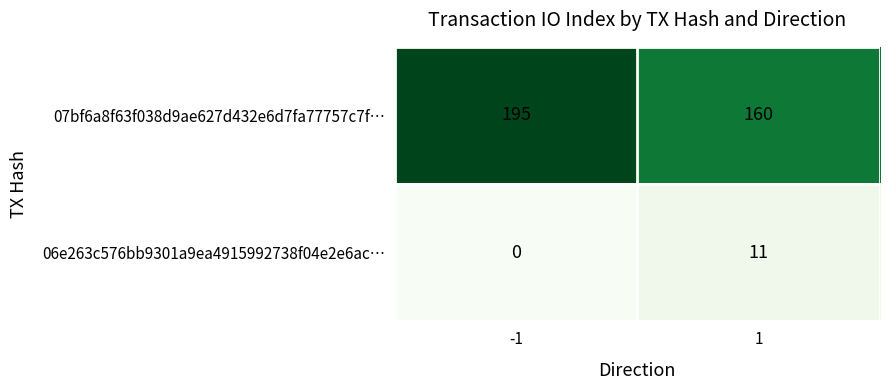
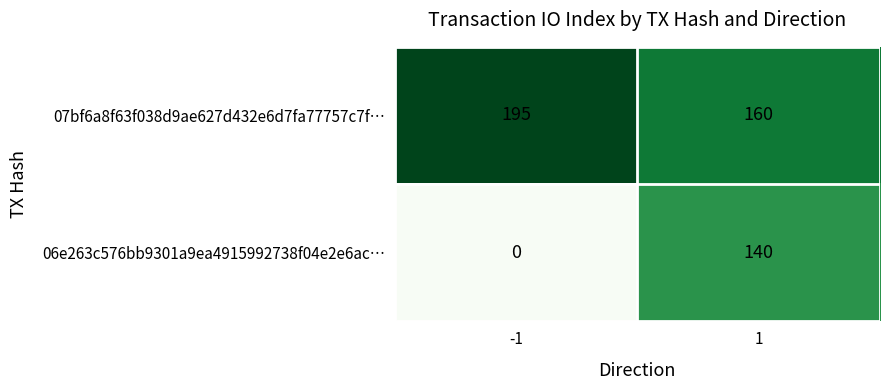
  {
    "07bf6a8f63f038d9ae627d432e6d7fa77757c7f…": {
      "-1": 195,
      "1": 160
    },
    "06e263c576bb9301a9ea4915992738f04e2e6ac…": {
      "-1": 0,
-     "1": 11
+     "1": 140
    }
  }
